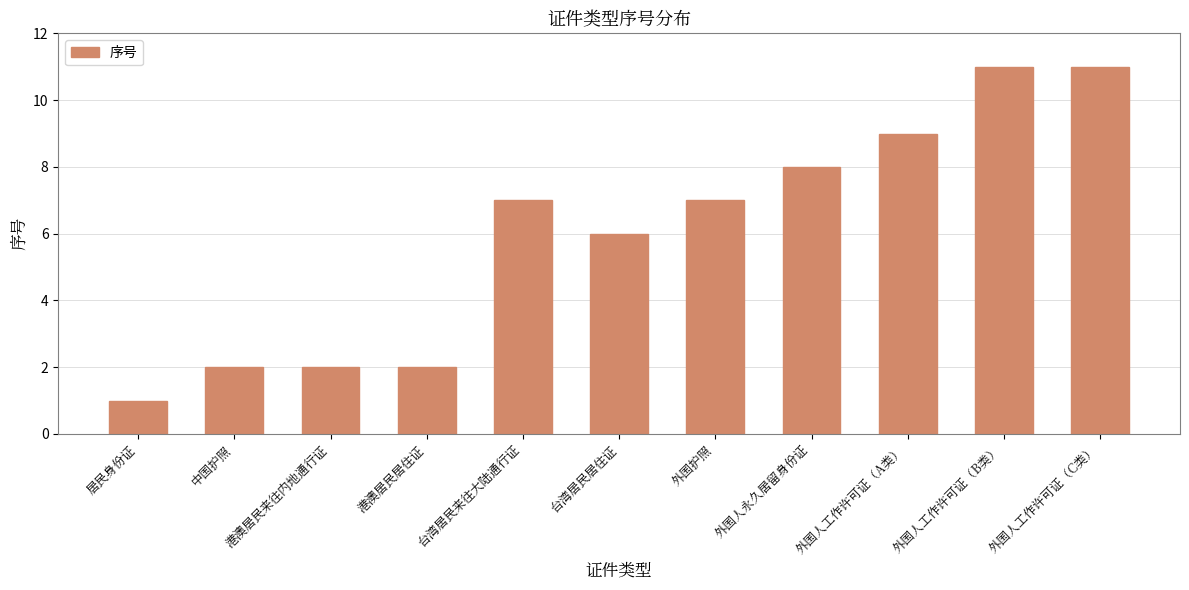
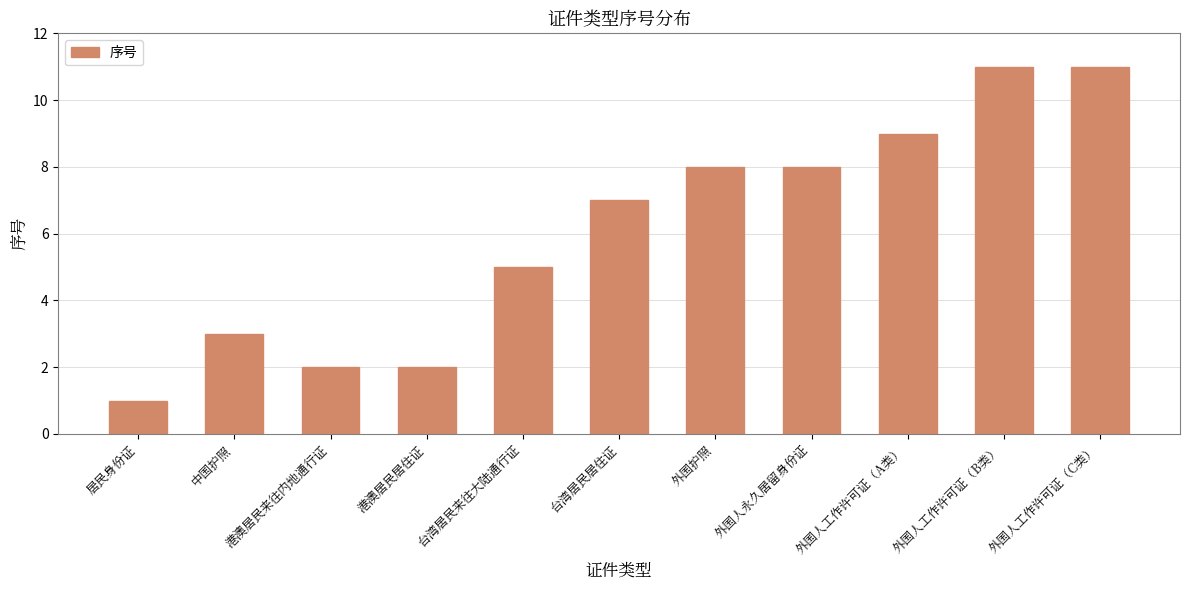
  {
    "居民身份证": 1,
-   "中国护照": 2,
+   "中国护照": 3,
    "港澳居民来往内地通行证": 2,
    "港澳居民居住证": 2,
-   "台湾居民来往大陆通行证": 7,
-   "台湾居民居住证": 6,
-   "外国护照": 7,
+   "台湾居民来往大陆通行证": 5,
+   "台湾居民居住证": 7,
+   "外国护照": 8,
    "外国人永久居留身份证": 8,
    "外国人工作许可证（A类）": 9,
    "外国人工作许可证（B类）": 11,
    "外国人工作许可证（C类）": 11
  }
